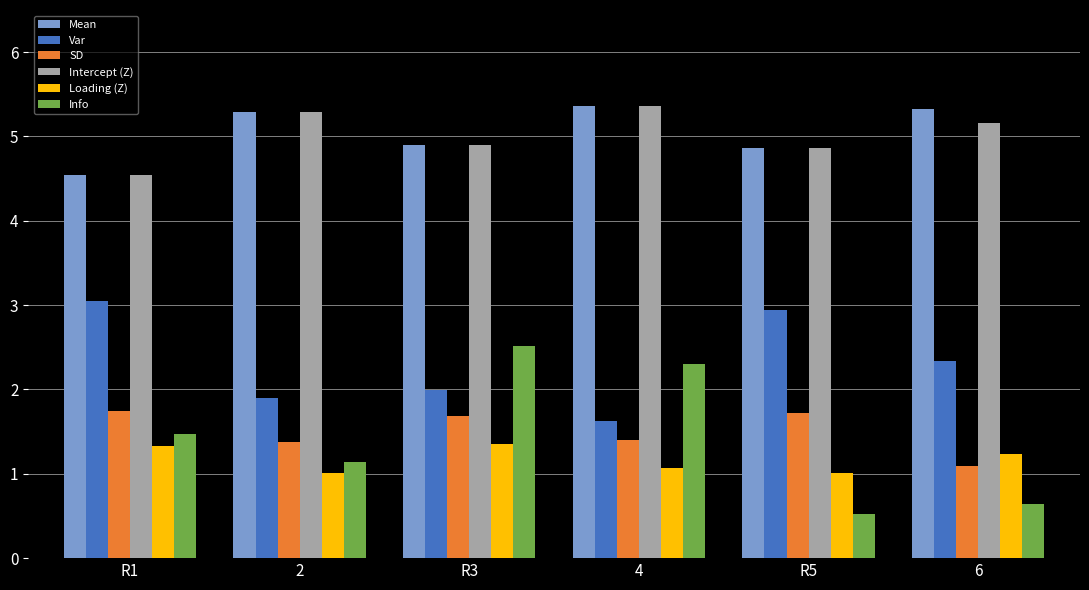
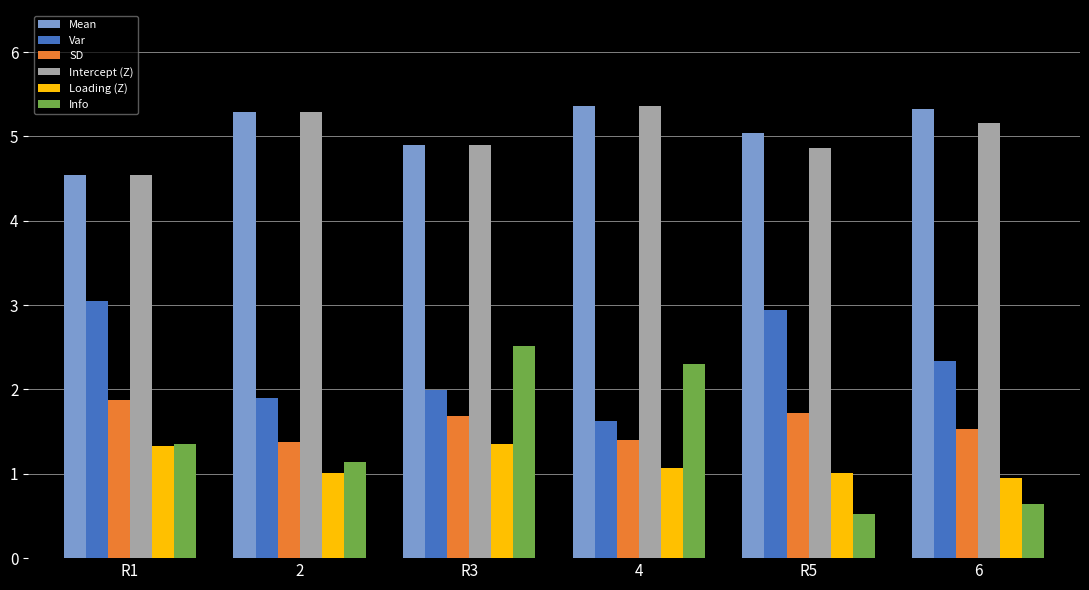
  {
    "Mean": {
      "R1": 4.5,
      "2": 5.3,
      "R3": 4.9,
      "4": 5.4,
-     "R5": 4.9,
+     "R5": 5.0,
      "6": 5.3
    },
    "Var": {
      "R1": 3.0,
      "2": 1.9,
      "R3": 2.0,
      "4": 1.6,
      "R5": 2.9,
      "6": 2.3
    },
    "SD": {
-     "R1": 1.7,
+     "R1": 1.9,
      "2": 1.4,
      "R3": 1.7,
      "4": 1.4,
      "R5": 1.7,
-     "6": 1.1
+     "6": 1.5
    },
    "Intercept (Z)": {
      "R1": 4.5,
      "2": 5.3,
      "R3": 4.9,
      "4": 5.4,
      "R5": 4.9,
      "6": 5.2
    },
    "Loading (Z)": {
      "R1": 1.3,
      "2": 1.0,
      "R3": 1.3,
      "4": 1.1,
      "R5": 1.0,
-     "6": 1.2
+     "6": 1.0
    },
    "Info": {
-     "R1": 1.5,
+     "R1": 1.4,
      "2": 1.1,
      "R3": 2.5,
      "4": 2.3,
      "R5": 0.5,
      "6": 0.6
    }
  }
